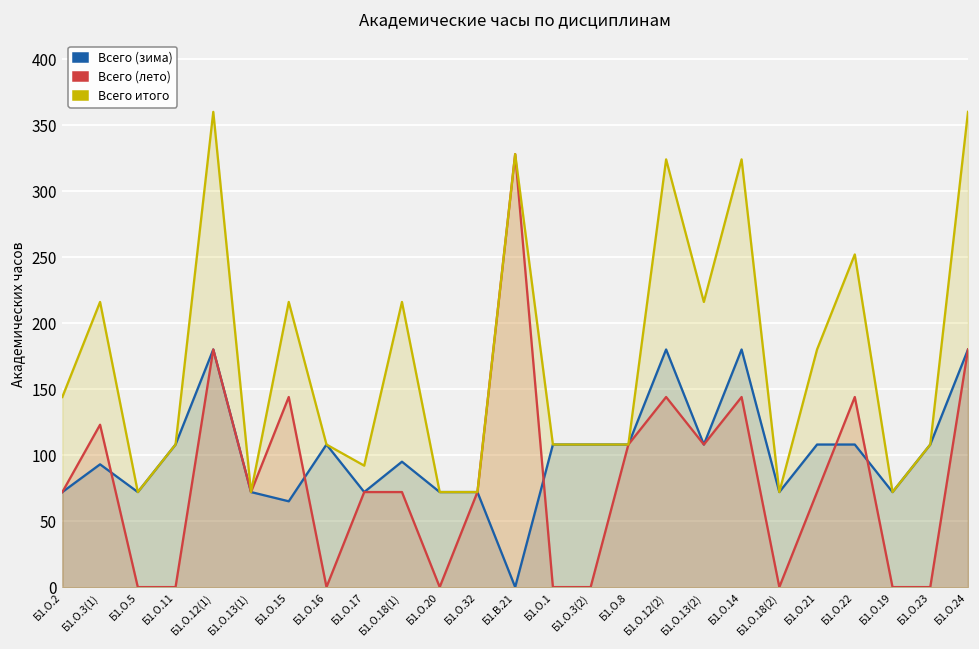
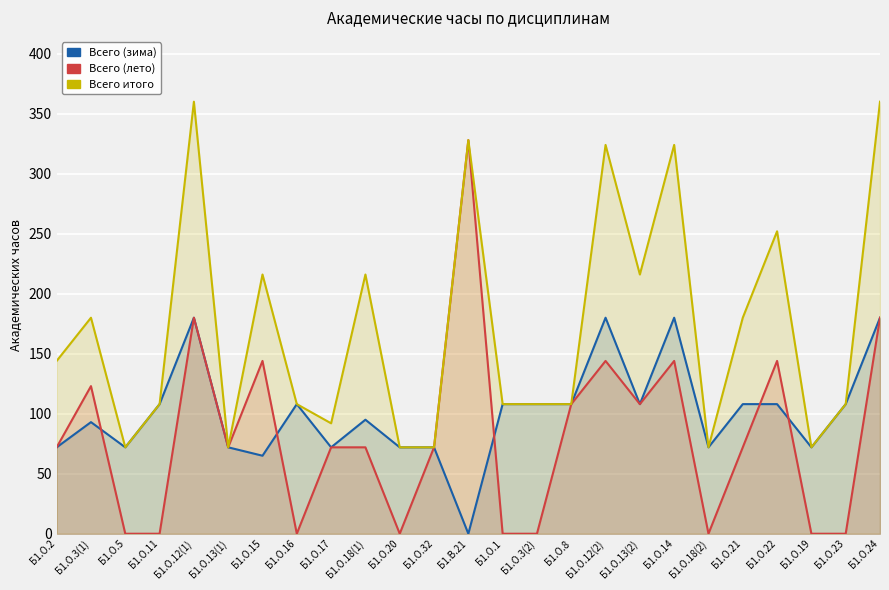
  {
    "Всего (зима)": {
      "Б1.О.3(1)": 93,
      "Б1.О.15": 65,
      "Б1.О.18(1)": 95,
      "Б1.В.21": 0,
      "Б1.О.12(2)": 180,
      "Б1.О.14": 180,
      "Б1.О.21": 108,
      "Б1.О.22": 108
    },
    "Всего (лето)": {
      "Б1.О.3(1)": 123,
      "Б1.О.5": 0,
      "Б1.О.11": 0,
      "Б1.О.15": 144,
      "Б1.О.16": 0,
      "Б1.О.18(1)": 72,
      "Б1.О.20": 0,
      "Б1.О.1": 0,
      "Б1.О.3(2)": 0,
      "Б1.О.12(2)": 144,
      "Б1.О.14": 144,
      "Б1.О.18(2)": 0,
      "Б1.О.21": 72,
      "Б1.О.22": 144,
      "Б1.О.19": 0,
      "Б1.О.23": 0
    },
    "Всего итого": {
      "Б1.О.2": 144,
-     "Б1.О.3(1)": 216,
+     "Б1.О.3(1)": 180,
      "Б1.О.12(1)": 360,
      "Б1.О.15": 216,
      "Б1.О.17": 92,
      "Б1.О.18(1)": 216,
      "Б1.О.12(2)": 324,
      "Б1.О.13(2)": 216,
      "Б1.О.14": 324,
      "Б1.О.21": 180,
      "Б1.О.22": 252,
      "Б1.О.24": 360
    }
  }
